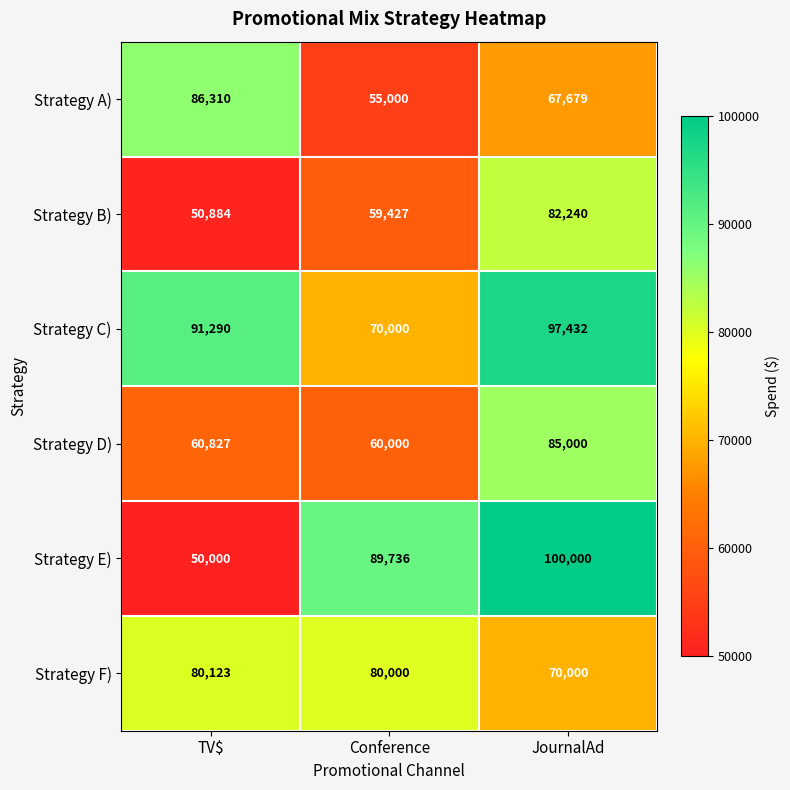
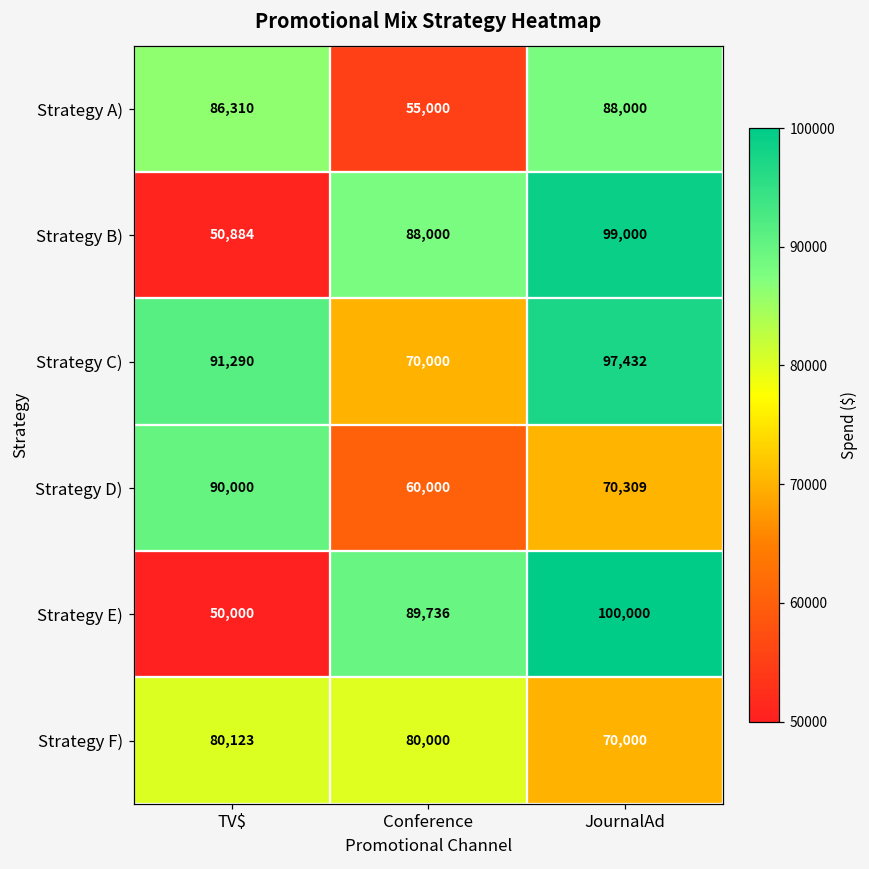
  {
    "Strategy A)": {
      "TV$": "86,310",
      "Conference": "55,000",
-     "JournalAd": "67,679"
+     "JournalAd": "88,000"
    },
    "Strategy B)": {
      "TV$": "50,884",
-     "Conference": "59,427",
-     "JournalAd": "82,240"
+     "Conference": "88,000",
+     "JournalAd": "99,000"
    },
    "Strategy C)": {
      "TV$": "91,290",
      "Conference": "70,000",
      "JournalAd": "97,432"
    },
    "Strategy D)": {
-     "TV$": "60,827",
+     "TV$": "90,000",
      "Conference": "60,000",
-     "JournalAd": "85,000"
+     "JournalAd": "70,309"
    },
    "Strategy E)": {
      "TV$": "50,000",
      "Conference": "89,736",
      "JournalAd": "100,000"
    },
    "Strategy F)": {
      "TV$": "80,123",
      "Conference": "80,000",
      "JournalAd": "70,000"
    }
  }
